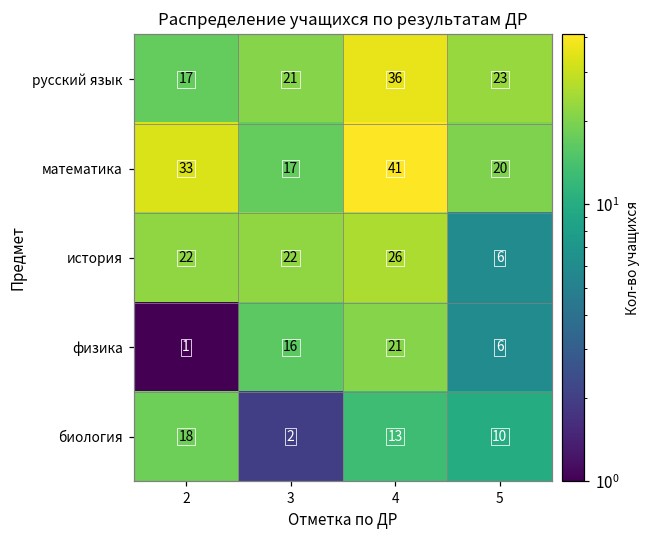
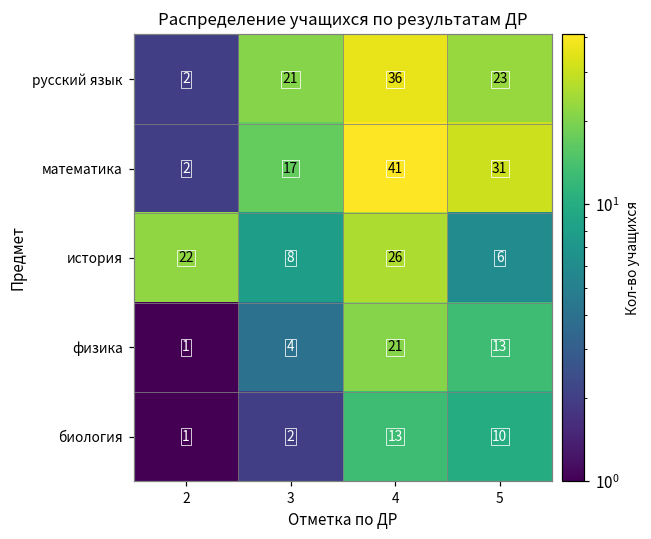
  {
    "русский язык": {
-     "2": 17
+     "2": 2
    },
    "математика": {
-     "2": 33,
-     "5": 20
+     "2": 2,
+     "5": 31
    },
    "история": {
-     "3": 22
+     "3": 8
    },
    "физика": {
-     "3": 16,
-     "5": 6
+     "3": 4,
+     "5": 13
    },
    "биология": {
-     "2": 18
+     "2": 1
    }
  }
